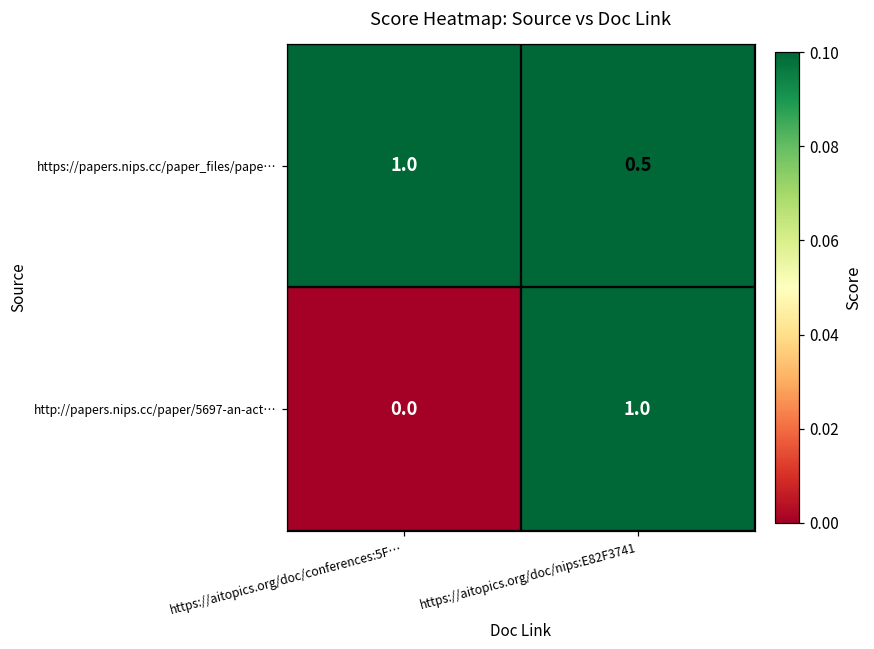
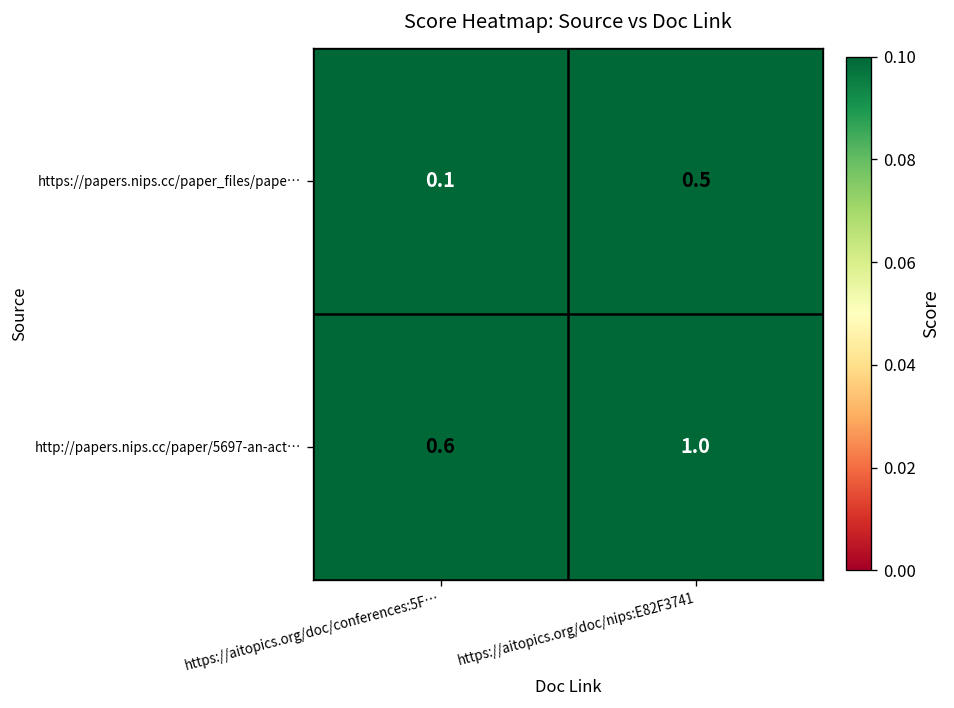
  {
    "https://papers.nips.cc/paper_files/pape…": {
-     "https://aitopics.org/doc/conferences:5F…": 1.0,
+     "https://aitopics.org/doc/conferences:5F…": 0.1,
      "https://aitopics.org/doc/nips:E82F3741": 0.5
    },
    "http://papers.nips.cc/paper/5697-an-act…": {
-     "https://aitopics.org/doc/conferences:5F…": 0.0,
+     "https://aitopics.org/doc/conferences:5F…": 0.6,
      "https://aitopics.org/doc/nips:E82F3741": 1.0
    }
  }
